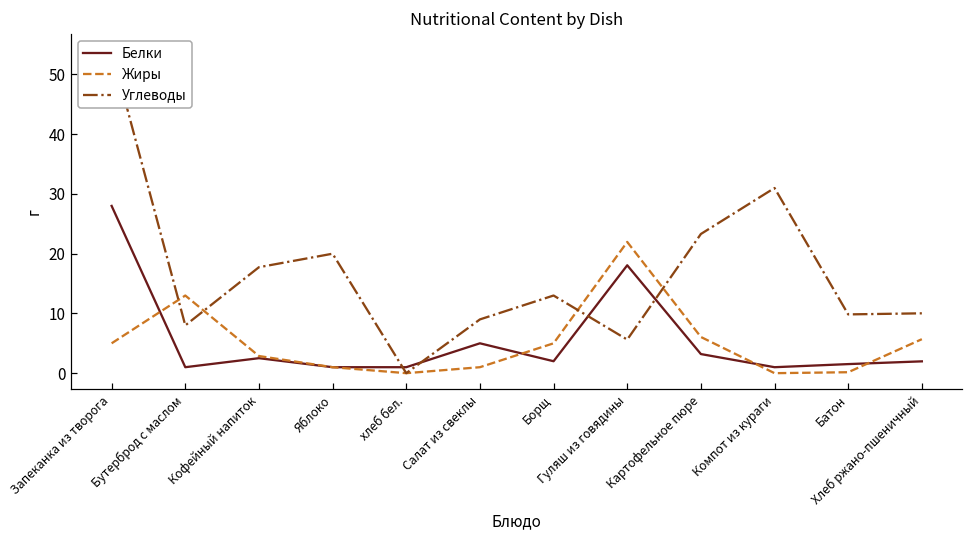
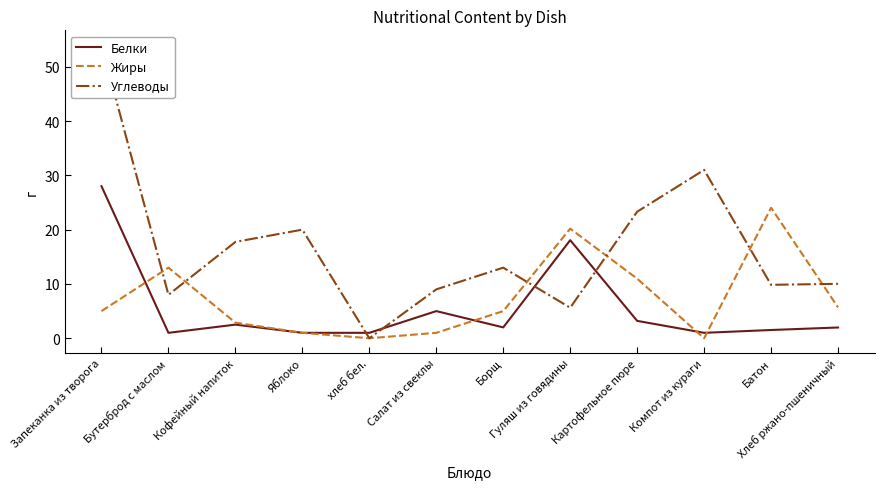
  {
    "Жиры": {
      "Запеканка из творога": 5,
      "Бутерброд с маслом": 13,
      "Салат из свеклы": 1,
      "Борщ": 5,
-     "Гуляш из говядины": 22,
-     "Картофельное пюре": 6,
+     "Гуляш из говядины": 20,
+     "Картофельное пюре": 11,
      "Компот из кураги": 0,
-     "Батон": 0,
+     "Батон": 24,
      "Хлеб ржано-пшеничный": 6
    }
  }
